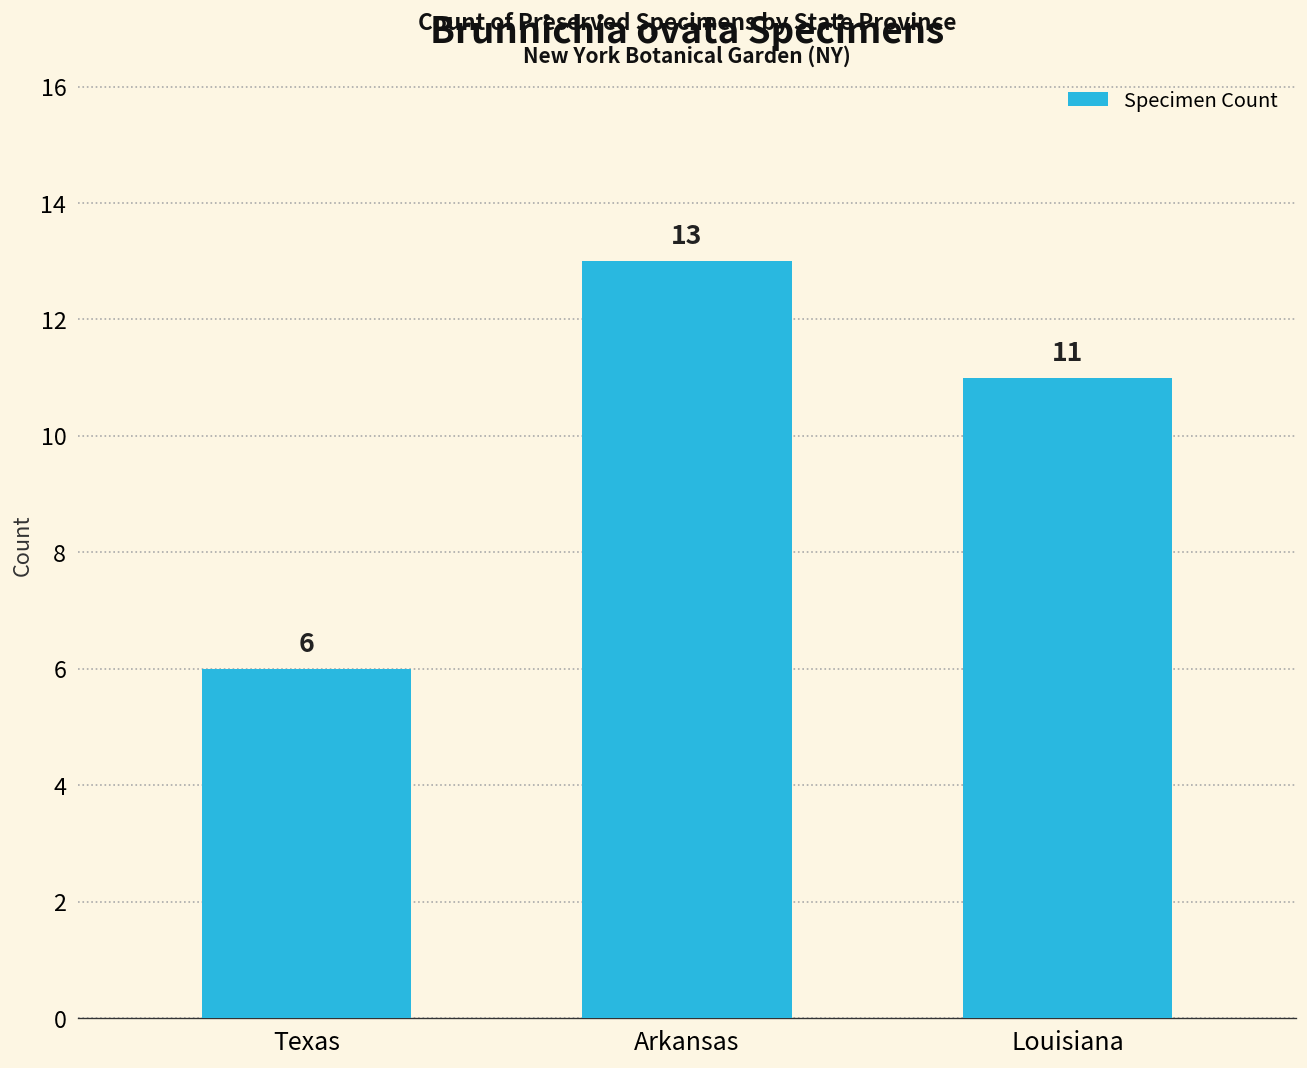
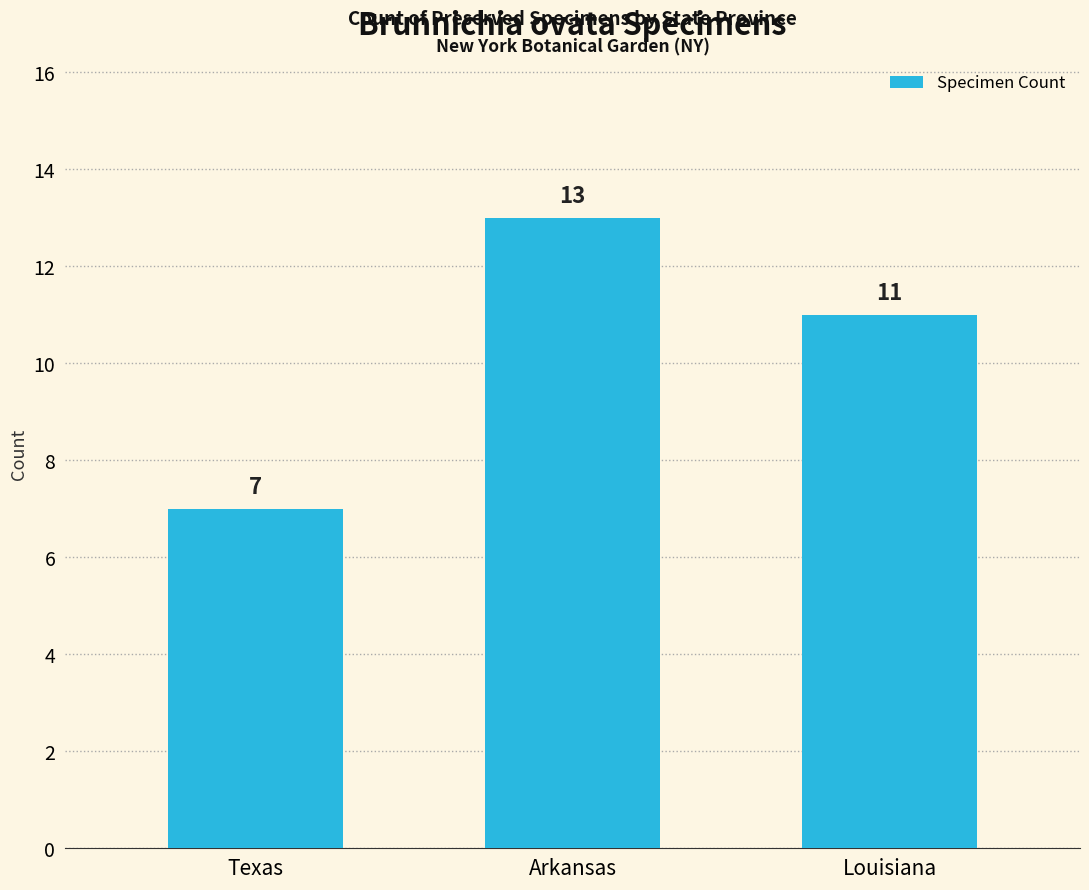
  {
-   "Texas": 6,
+   "Texas": 7,
    "Arkansas": 13,
    "Louisiana": 11
  }
